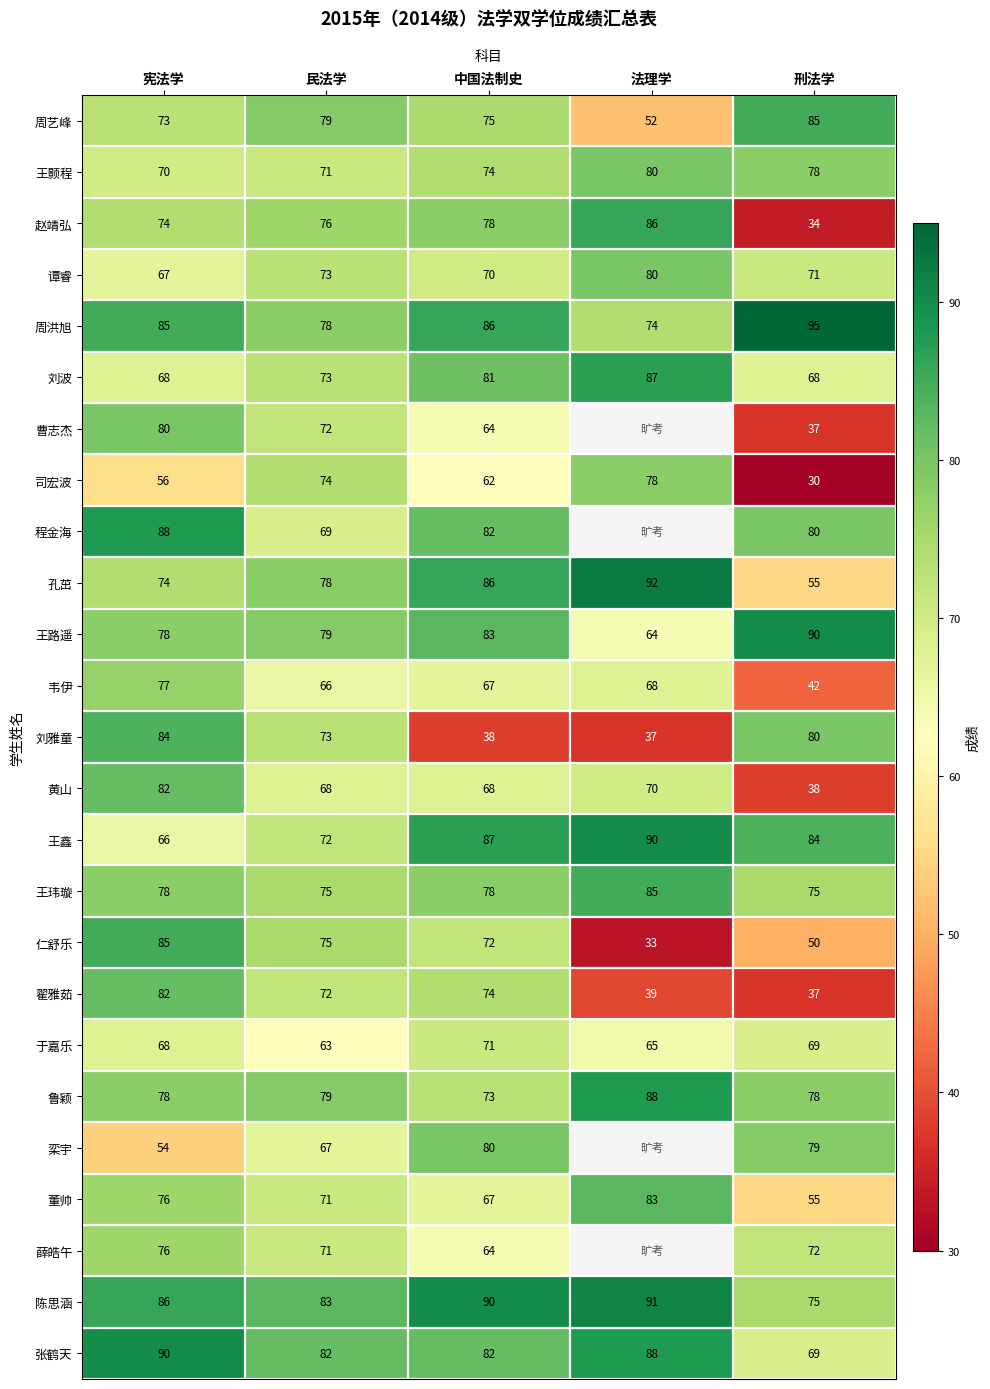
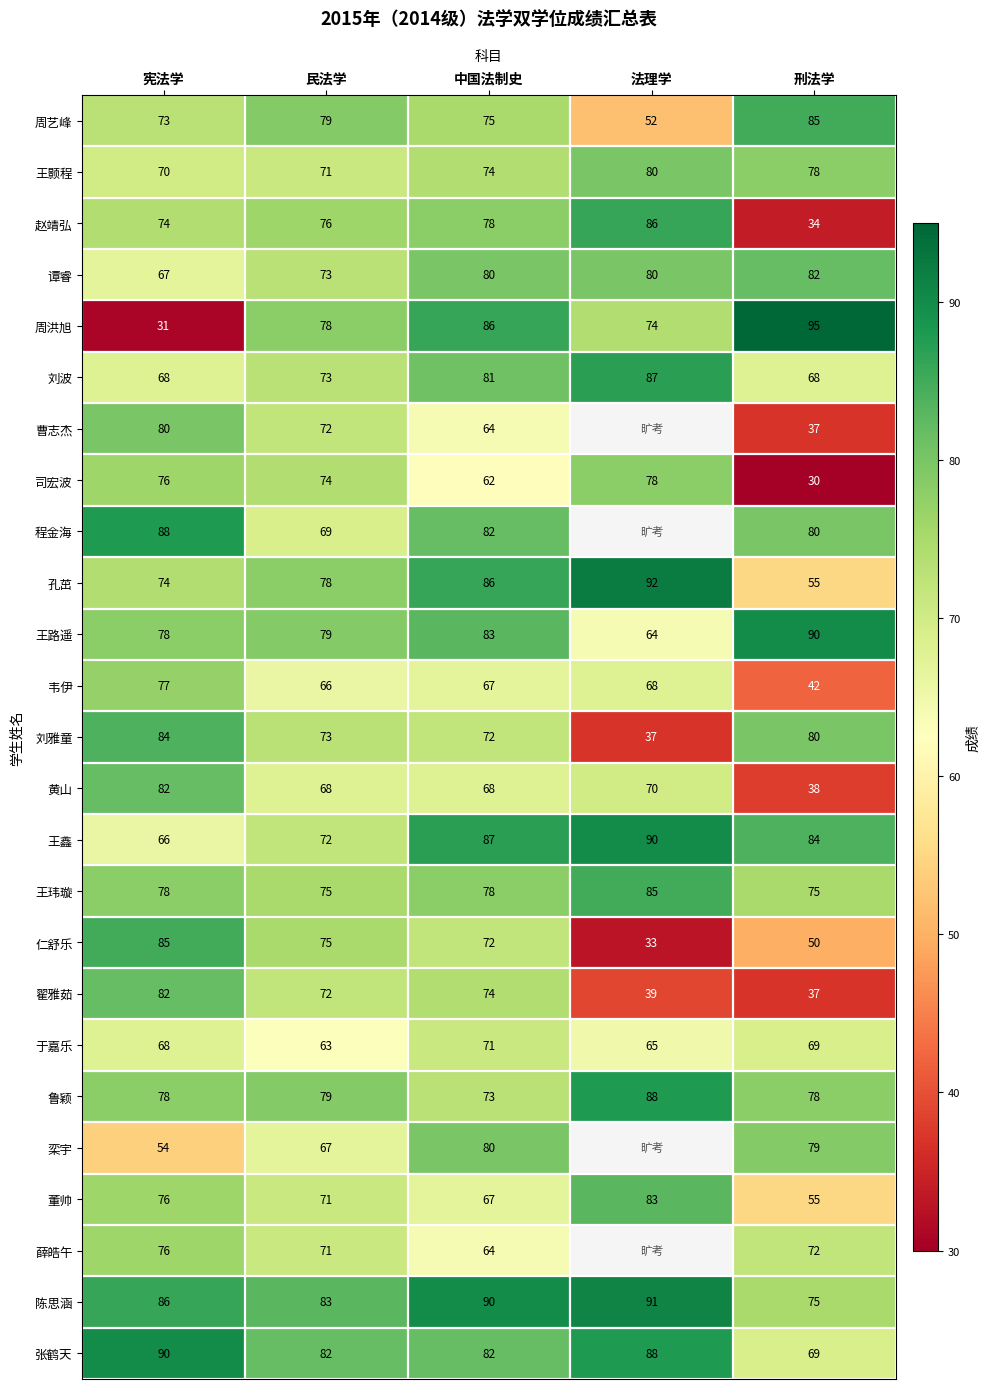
  {
    "周艺峰": {
      "宪法学": 73,
      "民法学": 79,
      "中国法制史": 75,
      "法理学": 52,
      "刑法学": 85
    },
    "王颢程": {
      "宪法学": 70,
      "民法学": 71,
      "中国法制史": 74,
      "法理学": 80,
      "刑法学": 78
    },
    "赵靖弘": {
      "宪法学": 74,
      "民法学": 76,
      "中国法制史": 78,
      "法理学": 86,
      "刑法学": 34
    },
    "谭睿": {
      "宪法学": 67,
      "民法学": 73,
-     "中国法制史": 70,
+     "中国法制史": 80,
      "法理学": 80,
-     "刑法学": 71
+     "刑法学": 82
    },
    "周洪旭": {
-     "宪法学": 85,
+     "宪法学": 31,
      "民法学": 78,
      "中国法制史": 86,
      "法理学": 74,
      "刑法学": 95
    },
    "刘波": {
      "宪法学": 68,
      "民法学": 73,
      "中国法制史": 81,
      "法理学": 87,
      "刑法学": 68
    },
    "曹志杰": {
      "宪法学": 80,
      "民法学": 72,
      "中国法制史": 64,
      "刑法学": 37
    },
    "司宏波": {
-     "宪法学": 56,
+     "宪法学": 76,
      "民法学": 74,
      "中国法制史": 62,
      "法理学": 78,
      "刑法学": 30
    },
    "程金海": {
      "宪法学": 88,
      "民法学": 69,
      "中国法制史": 82,
      "刑法学": 80
    },
    "孔茁": {
      "宪法学": 74,
      "民法学": 78,
      "中国法制史": 86,
      "法理学": 92,
      "刑法学": 55
    },
    "王路遥": {
      "宪法学": 78,
      "民法学": 79,
      "中国法制史": 83,
      "法理学": 64,
      "刑法学": 90
    },
    "韦伊": {
      "宪法学": 77,
      "民法学": 66,
      "中国法制史": 67,
      "法理学": 68,
      "刑法学": 42
    },
    "刘雅童": {
      "宪法学": 84,
      "民法学": 73,
-     "中国法制史": 38,
+     "中国法制史": 72,
      "法理学": 37,
      "刑法学": 80
    },
    "黄山": {
      "宪法学": 82,
      "民法学": 68,
      "中国法制史": 68,
      "法理学": 70,
      "刑法学": 38
    },
    "王鑫": {
      "宪法学": 66,
      "民法学": 72,
      "中国法制史": 87,
      "法理学": 90,
      "刑法学": 84
    },
    "王玮璇": {
      "宪法学": 78,
      "民法学": 75,
      "中国法制史": 78,
      "法理学": 85,
      "刑法学": 75
    },
    "仁舒乐": {
      "宪法学": 85,
      "民法学": 75,
      "中国法制史": 72,
      "法理学": 33,
      "刑法学": 50
    },
    "翟雅茹": {
      "宪法学": 82,
      "民法学": 72,
      "中国法制史": 74,
      "法理学": 39,
      "刑法学": 37
    },
    "于嘉乐": {
      "宪法学": 68,
      "民法学": 63,
      "中国法制史": 71,
      "法理学": 65,
      "刑法学": 69
    },
    "鲁颖": {
      "宪法学": 78,
      "民法学": 79,
      "中国法制史": 73,
      "法理学": 88,
      "刑法学": 78
    },
    "栾宇": {
      "宪法学": 54,
      "民法学": 67,
      "中国法制史": 80,
      "刑法学": 79
    },
    "董帅": {
      "宪法学": 76,
      "民法学": 71,
      "中国法制史": 67,
      "法理学": 83,
      "刑法学": 55
    },
    "薛皓午": {
      "宪法学": 76,
      "民法学": 71,
      "中国法制史": 64,
      "刑法学": 72
    },
    "陈思涵": {
      "宪法学": 86,
      "民法学": 83,
      "中国法制史": 90,
      "法理学": 91,
      "刑法学": 75
    },
    "张鹤天": {
      "宪法学": 90,
      "民法学": 82,
      "中国法制史": 82,
      "法理学": 88,
      "刑法学": 69
    }
  }
